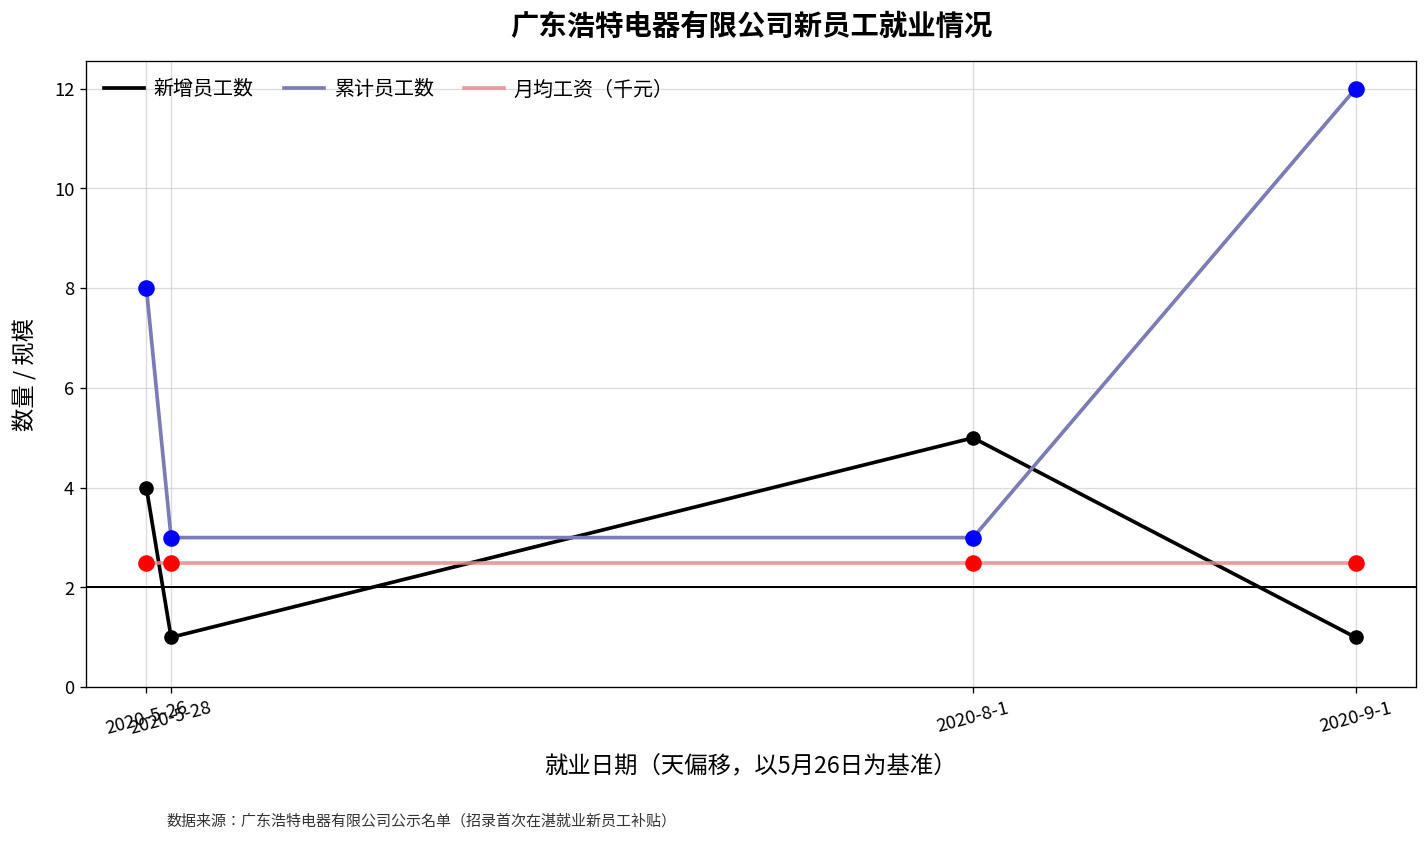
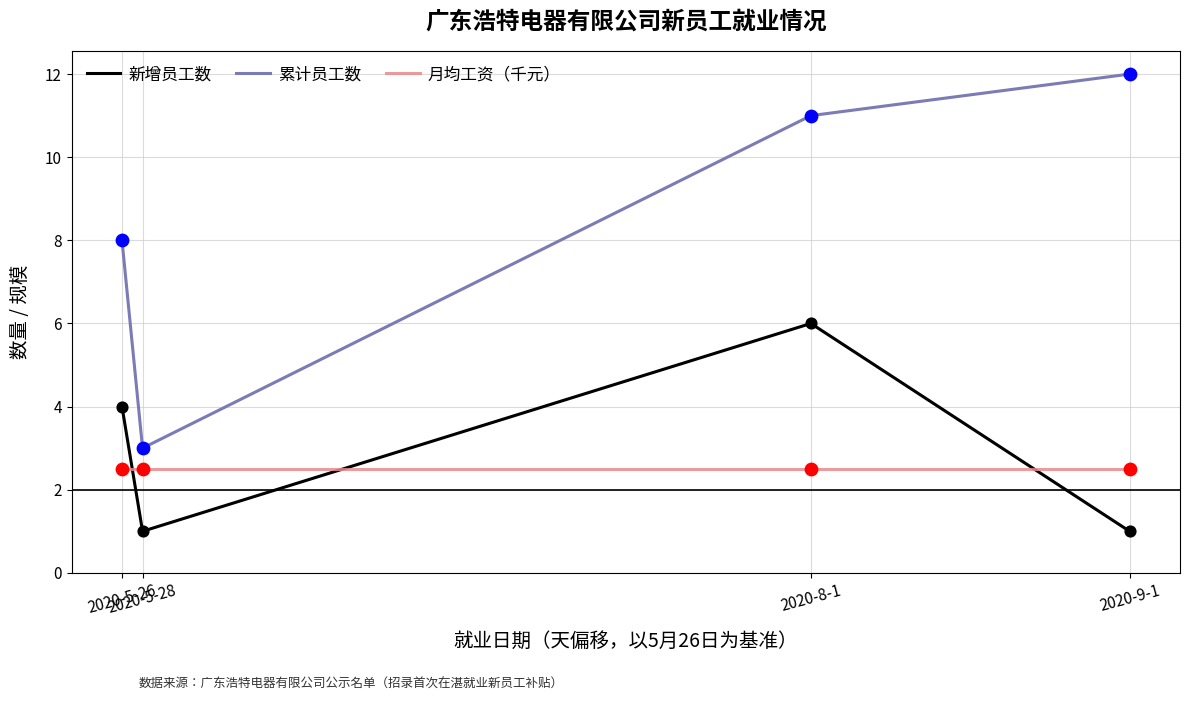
  {
    "新增员工数": {
      "2020-5-26": 4,
      "2020-5-28": 1,
-     "2020-8-1": 5,
+     "2020-8-1": 6,
      "2020-9-1": 1
    },
    "累计员工数": {
      "2020-5-26": 8,
      "2020-5-28": 3,
-     "2020-8-1": 3,
+     "2020-8-1": 11,
      "2020-9-1": 12
    },
    "月均工资（千元）": {
      "2020-5-26": 2.5,
      "2020-5-28": 2.5,
      "2020-8-1": 2.5,
      "2020-9-1": 2.5
    }
  }
